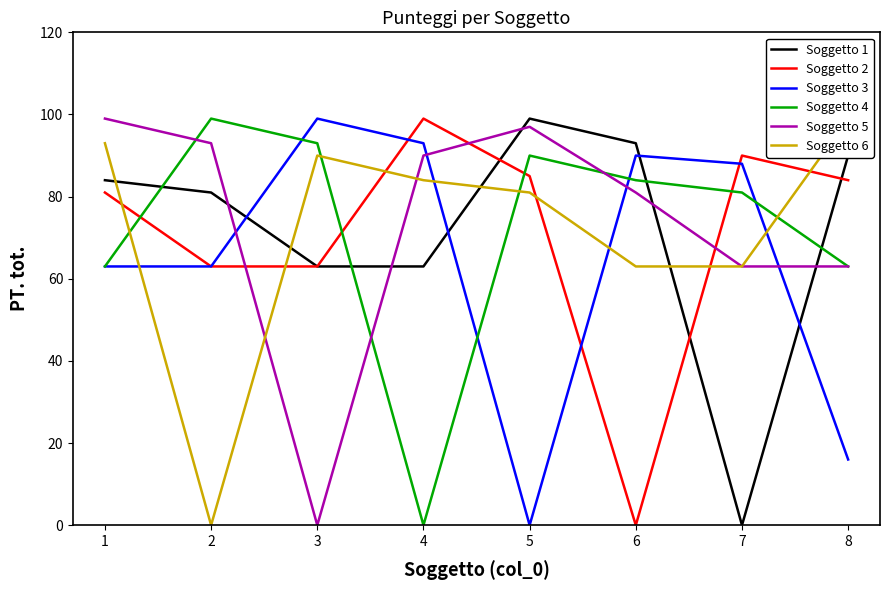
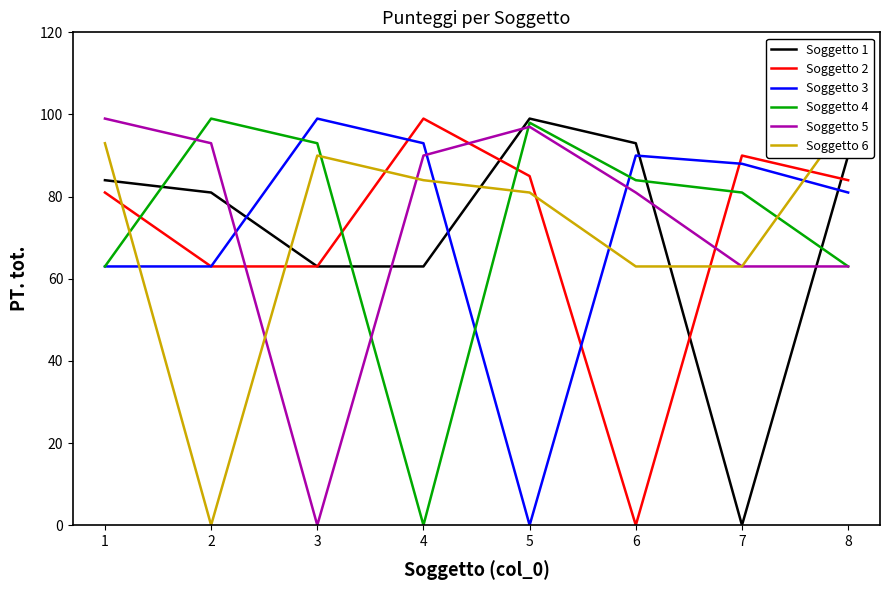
  {
    "Soggetto 1": {
      "1": 84,
      "2": 81,
      "4": 63,
      "5": 99,
      "6": 93,
      "7": 0
    },
    "Soggetto 2": {
      "1": 81,
      "4": 99,
      "5": 85,
      "6": 0,
      "7": 90,
      "8": 84
    },
    "Soggetto 3": {
      "3": 99,
      "4": 93,
      "5": 0,
      "6": 90,
      "7": 88,
-     "8": 16
+     "8": 81
    },
    "Soggetto 4": {
      "2": 99,
      "3": 93,
      "4": 0,
-     "5": 90,
+     "5": 98,
      "6": 84,
      "7": 81
    },
    "Soggetto 5": {
      "1": 99,
      "2": 93,
      "3": 0,
      "4": 90,
      "5": 97,
      "6": 81
    },
    "Soggetto 6": {
      "1": 93,
      "2": 0,
      "3": 90,
      "4": 84,
      "5": 81,
      "6": 63
    }
  }
